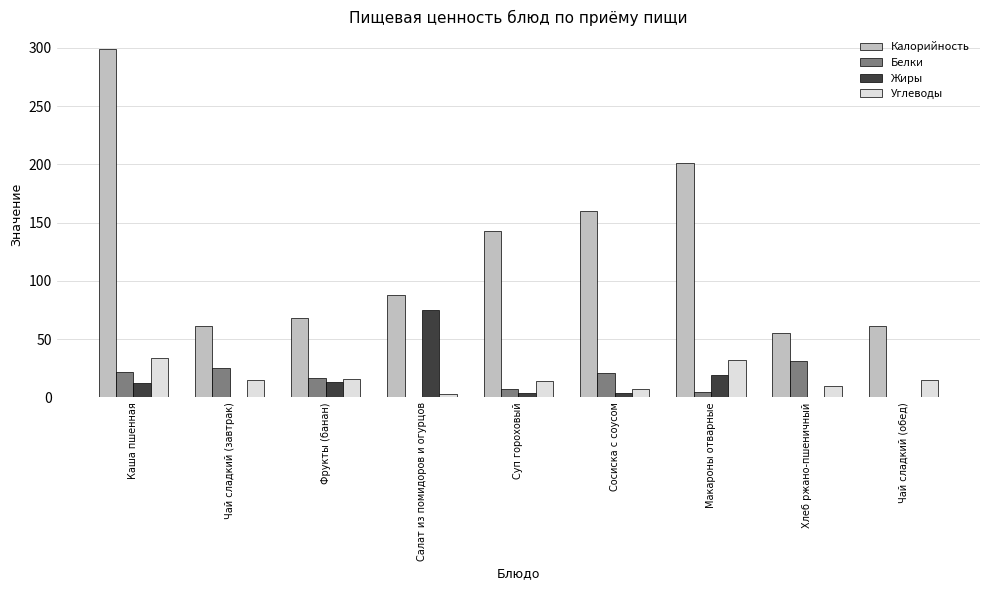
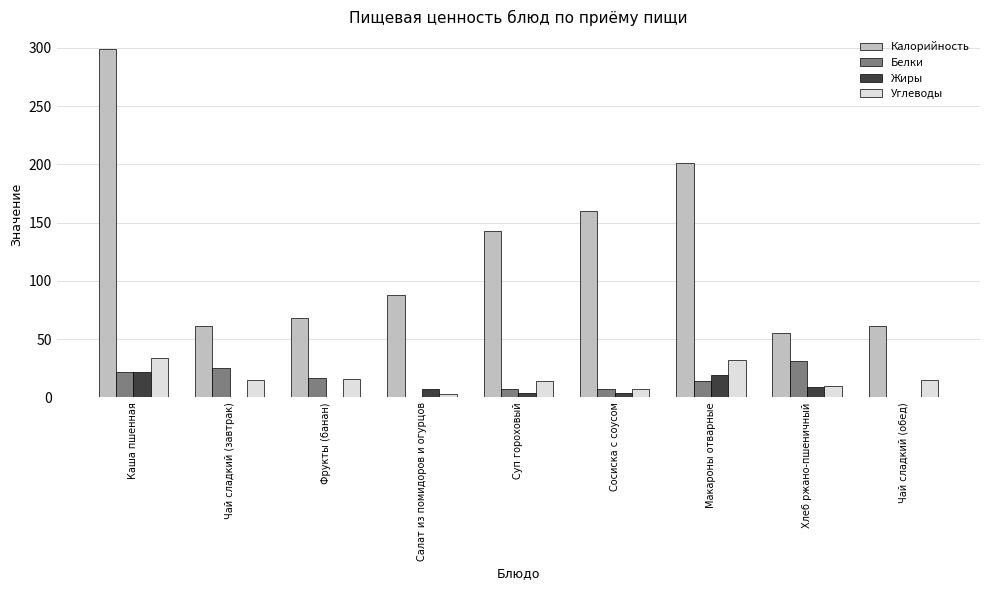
  {
    "Белки": {
      "Каша пшенная": 22,
      "Чай сладкий (завтрак)": 25,
      "Фрукты (банан)": 16,
      "Салат из помидоров и огурцов": 0,
      "Суп гороховый": 7,
-     "Сосиска с соусом": 21,
-     "Макароны отварные": 5,
+     "Сосиска с соусом": 7,
+     "Макароны отварные": 15,
      "Хлеб ржано-пшеничный": 31
    },
    "Жиры": {
-     "Каша пшенная": 12,
+     "Каша пшенная": 22,
      "Чай сладкий (завтрак)": 0,
-     "Фрукты (банан)": 13,
-     "Салат из помидоров и огурцов": 75,
+     "Фрукты (банан)": 1,
+     "Салат из помидоров и огурцов": 7,
      "Суп гороховый": 3,
      "Сосиска с соусом": 4,
      "Макароны отварные": 19,
-     "Хлеб ржано-пшеничный": 0,
+     "Хлеб ржано-пшеничный": 9,
      "Чай сладкий (обед)": 0
    }
  }
